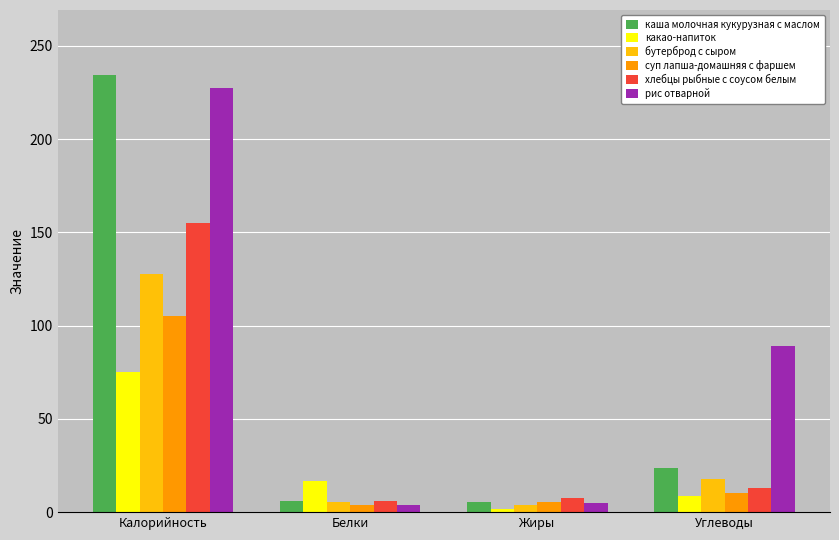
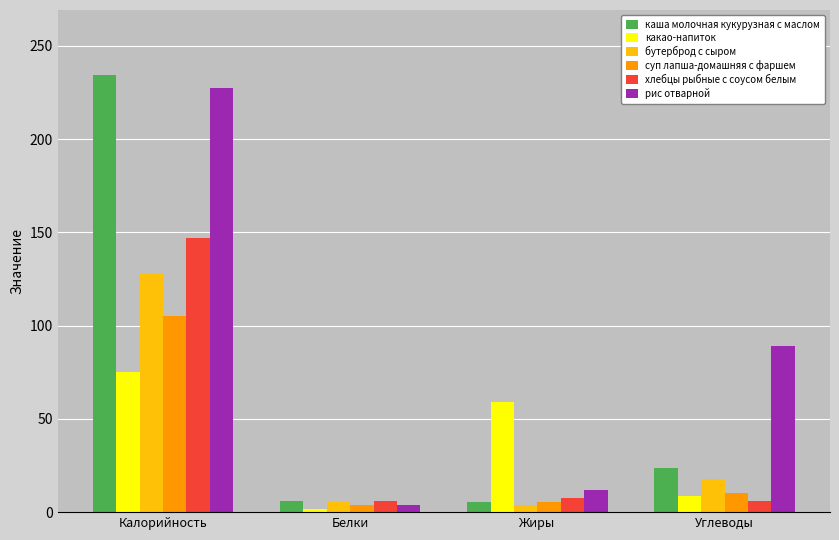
  {
    "каша молочная кукурузная с маслом": {
      "Калорийность": 234,
      "Белки": 6,
      "Жиры": 5,
      "Углеводы": 24
    },
    "какао-напиток": {
      "Калорийность": 75,
-     "Белки": 17,
-     "Жиры": 2,
+     "Белки": 2,
+     "Жиры": 59,
      "Углеводы": 8
    },
    "хлебцы рыбные с соусом белым": {
-     "Калорийность": 155,
+     "Калорийность": 147,
      "Белки": 6,
      "Жиры": 8,
-     "Углеводы": 13
+     "Углеводы": 6
    },
    "рис отварной": {
      "Калорийность": 227,
      "Белки": 4,
-     "Жиры": 5,
+     "Жиры": 12,
      "Углеводы": 89
    }
  }
